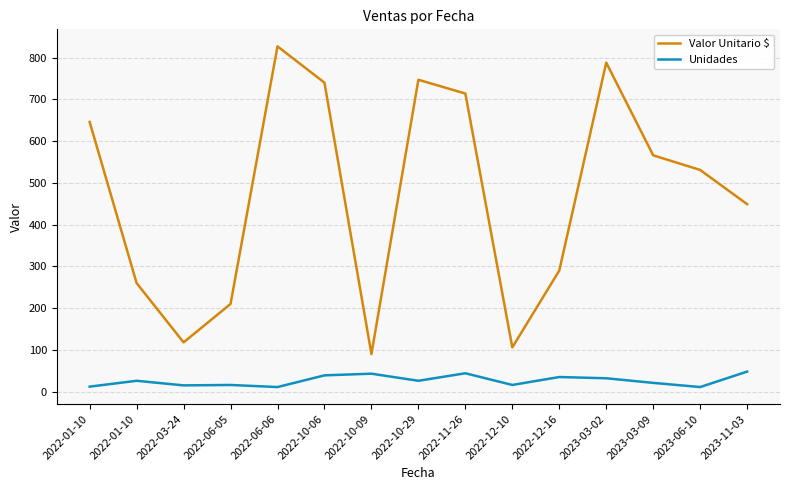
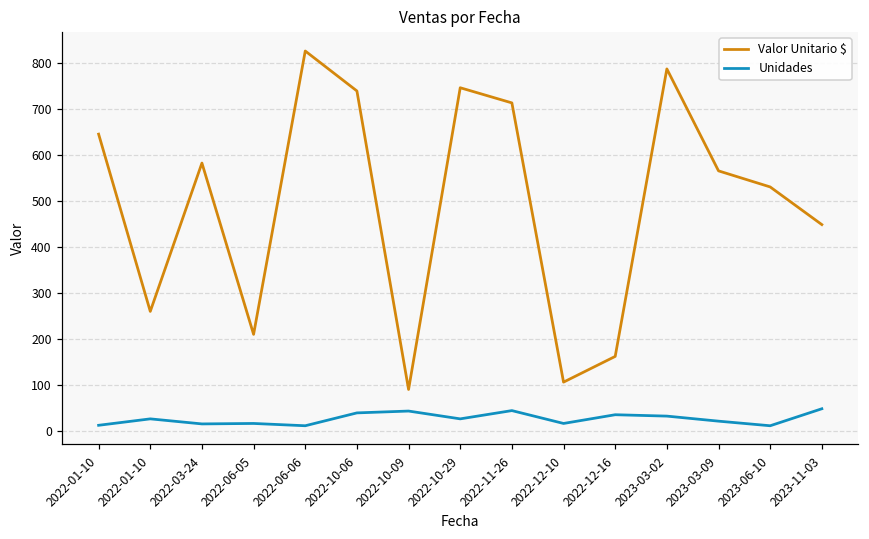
  {
    "Valor Unitario $": {
-     "2022-03-24": 120,
+     "2022-03-24": 580,
      "2022-06-05": 210,
      "2022-06-06": 830,
      "2022-10-06": 740,
      "2022-10-09": 90,
      "2022-10-29": 750,
      "2022-11-26": 710,
      "2022-12-10": 110,
-     "2022-12-16": 290,
+     "2022-12-16": 160,
      "2023-03-02": 790,
      "2023-03-09": 570,
      "2023-06-10": 530,
      "2023-11-03": 450
    },
    "Unidades": {
      "2022-03-24": 20,
      "2022-06-05": 20,
      "2022-06-06": 10,
      "2022-10-06": 40,
      "2022-10-09": 40,
      "2022-10-29": 30,
      "2022-11-26": 40,
      "2022-12-10": 20,
      "2022-12-16": 40,
      "2023-03-02": 30,
      "2023-03-09": 20,
      "2023-06-10": 10,
      "2023-11-03": 50
    }
  }
